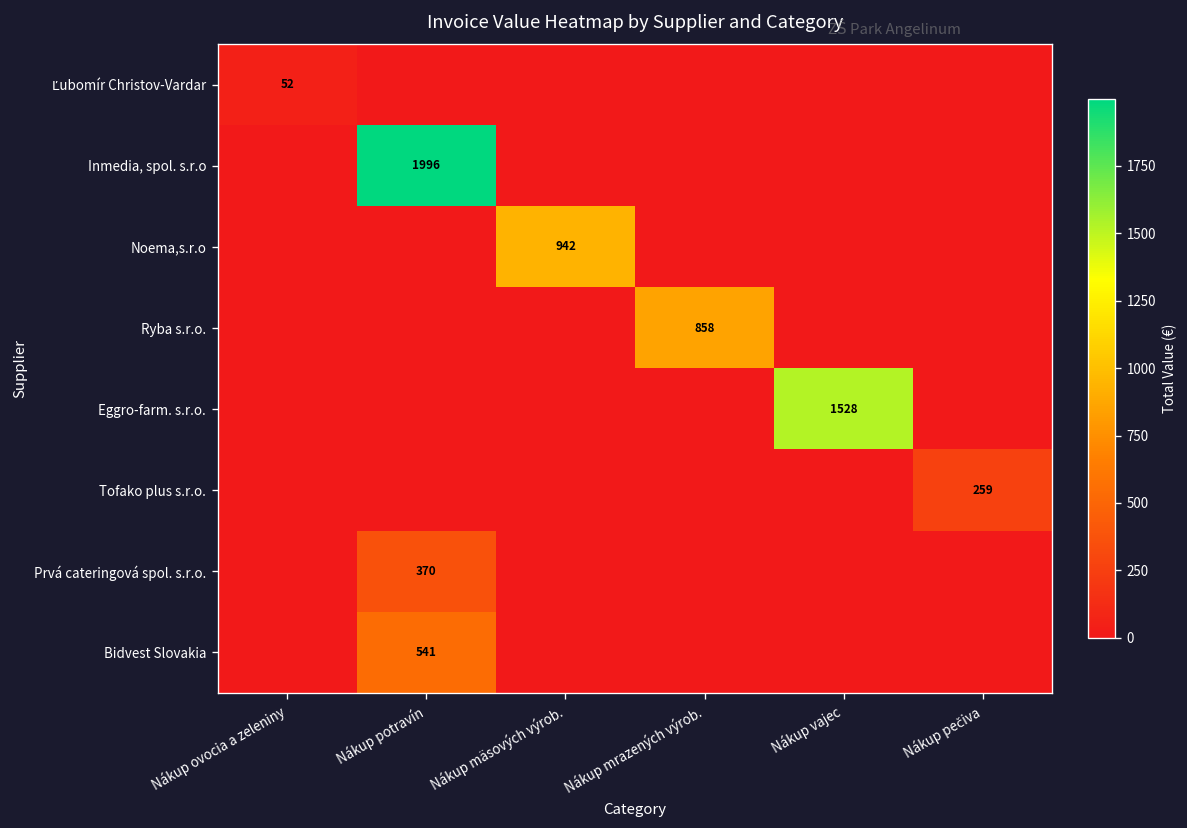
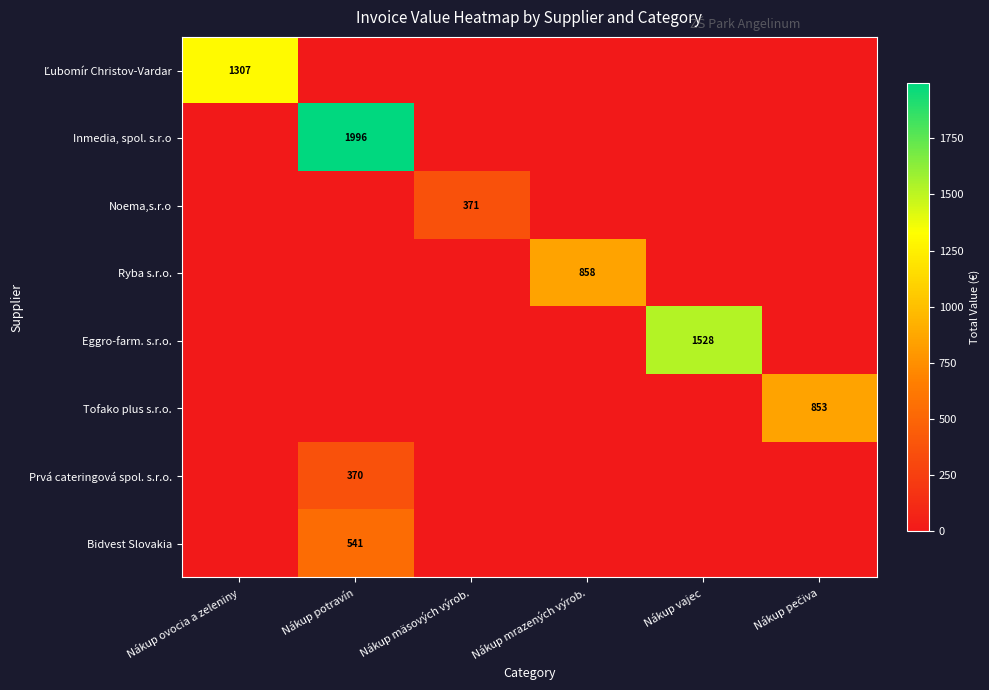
  {
    "Ľubomír Christov-Vardar": {
-     "Nákup ovocia a zeleniny": 52
+     "Nákup ovocia a zeleniny": 1307
    },
    "Inmedia, spol. s.r.o": {
      "Nákup potravín": 1996
    },
    "Noema,s.r.o": {
-     "Nákup mäsových výrob.": 942
+     "Nákup mäsových výrob.": 371
    },
    "Ryba s.r.o.": {
      "Nákup mrazených výrob.": 858
    },
    "Eggro-farm. s.r.o.": {
      "Nákup vajec": 1528
    },
    "Tofako plus s.r.o.": {
-     "Nákup pečiva": 259
+     "Nákup pečiva": 853
    },
    "Prvá cateringová spol. s.r.o.": {
      "Nákup potravín": 370
    },
    "Bidvest Slovakia": {
      "Nákup potravín": 541
    }
  }
